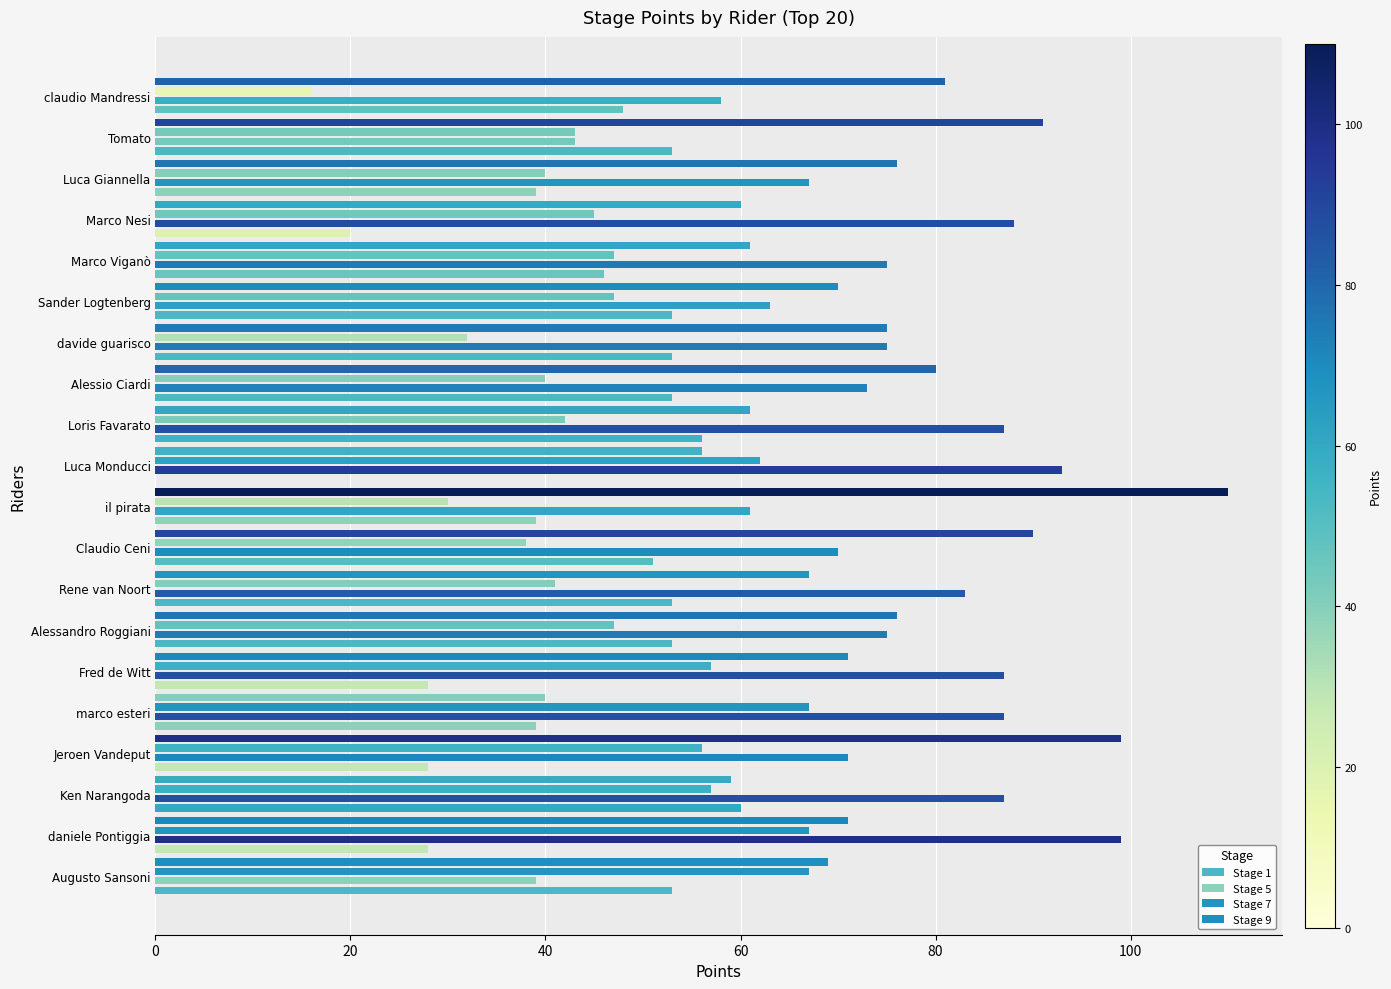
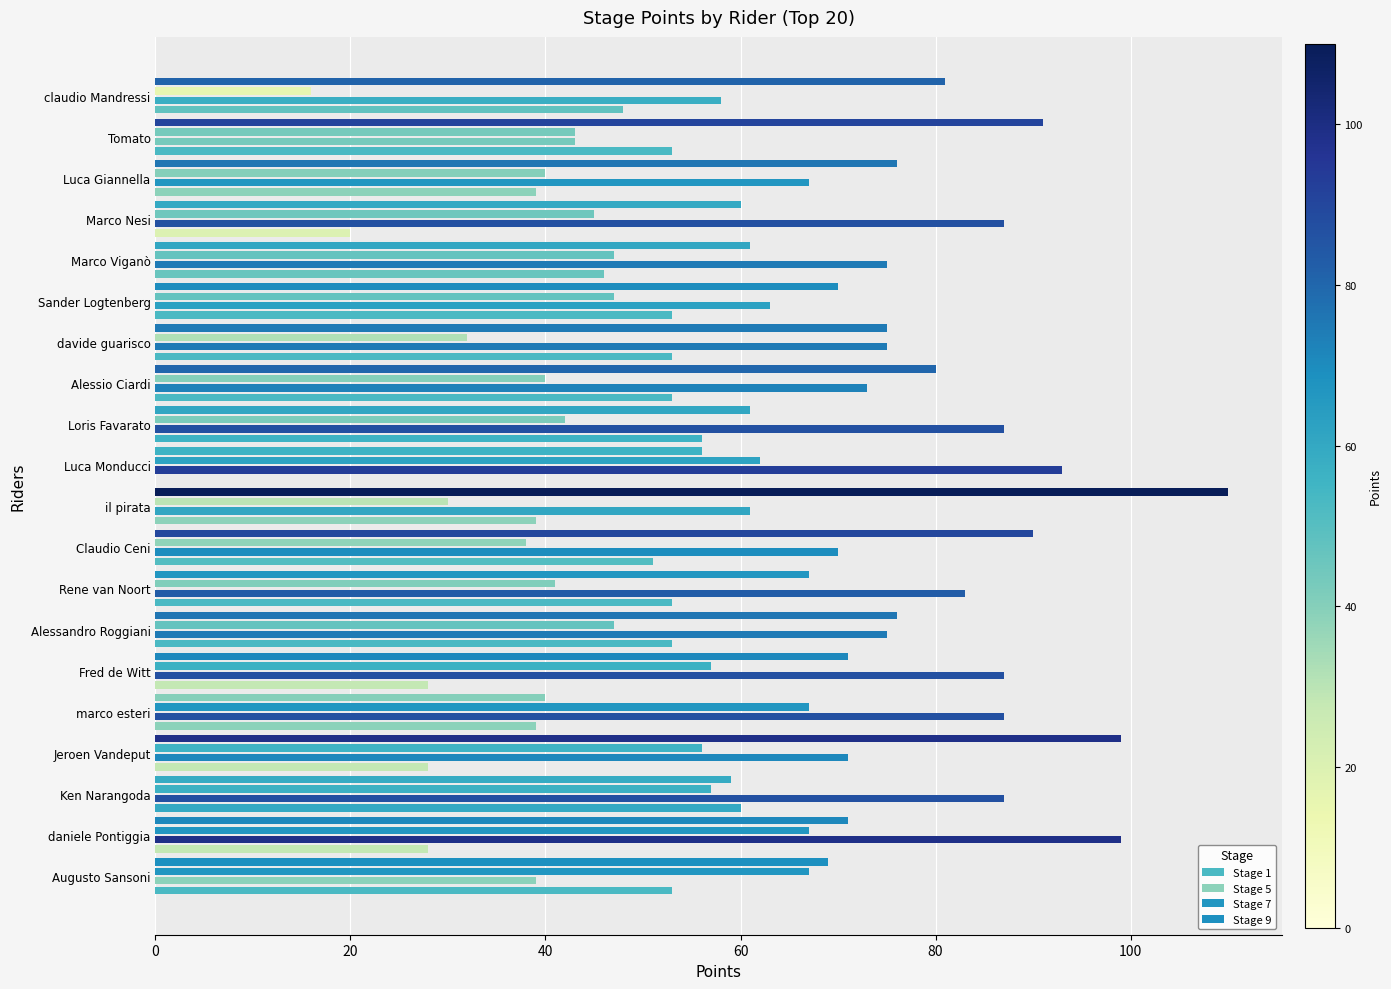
  {
    "Stage 5": {
      "claudio Mandressi": 58,
      "Tomato": 43,
      "Luca Giannella": 67,
-     "Marco Nesi": 88,
+     "Marco Nesi": 87,
      "Marco Viganò": 75,
      "Sander Logtenberg": 63,
      "davide guarisco": 75,
      "Alessio Ciardi": 73,
      "Loris Favarato": 87,
      "Luca Monducci": 93,
      "il pirata": 61,
      "Claudio Ceni": 70,
      "Rene van Noort": 83,
      "Alessandro Roggiani": 75,
      "Fred de Witt": 87,
      "marco esteri": 87,
      "Jeroen Vandeput": 71,
      "Ken Narangoda": 87,
      "daniele Pontiggia": 99,
      "Augusto Sansoni": 39
    }
  }
